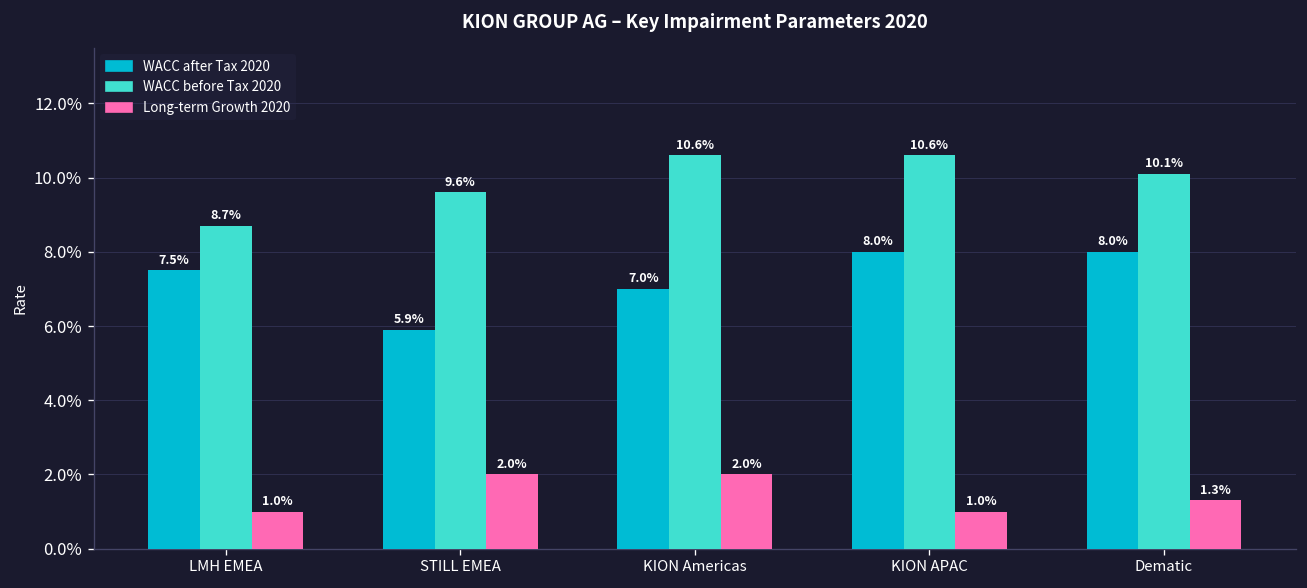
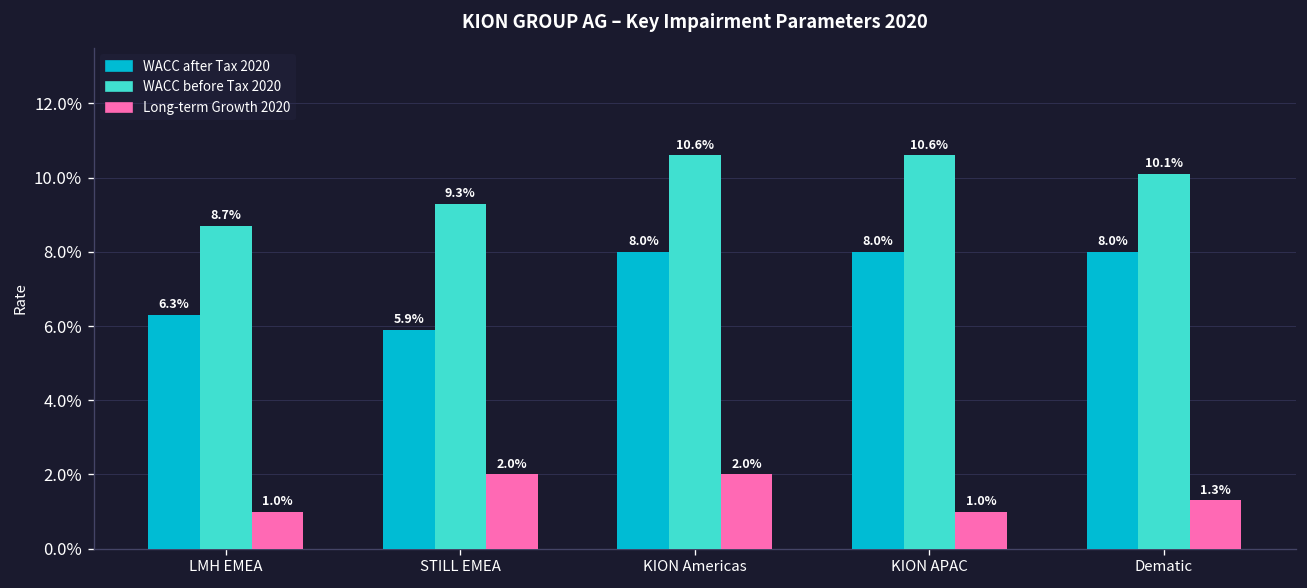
  {
    "WACC after Tax 2020": {
-     "LMH EMEA": "7.5%",
+     "LMH EMEA": "6.3%",
      "STILL EMEA": "5.9%",
-     "KION Americas": "7.0%",
+     "KION Americas": "8.0%",
      "KION APAC": "8.0%",
      "Dematic": "8.0%"
    },
    "WACC before Tax 2020": {
      "LMH EMEA": "8.7%",
-     "STILL EMEA": "9.6%",
+     "STILL EMEA": "9.3%",
      "KION Americas": "10.6%",
      "KION APAC": "10.6%",
      "Dematic": "10.1%"
    },
    "Long-term Growth 2020": {
      "LMH EMEA": "1.0%",
      "STILL EMEA": "2.0%",
      "KION Americas": "2.0%",
      "KION APAC": "1.0%",
      "Dematic": "1.3%"
    }
  }
